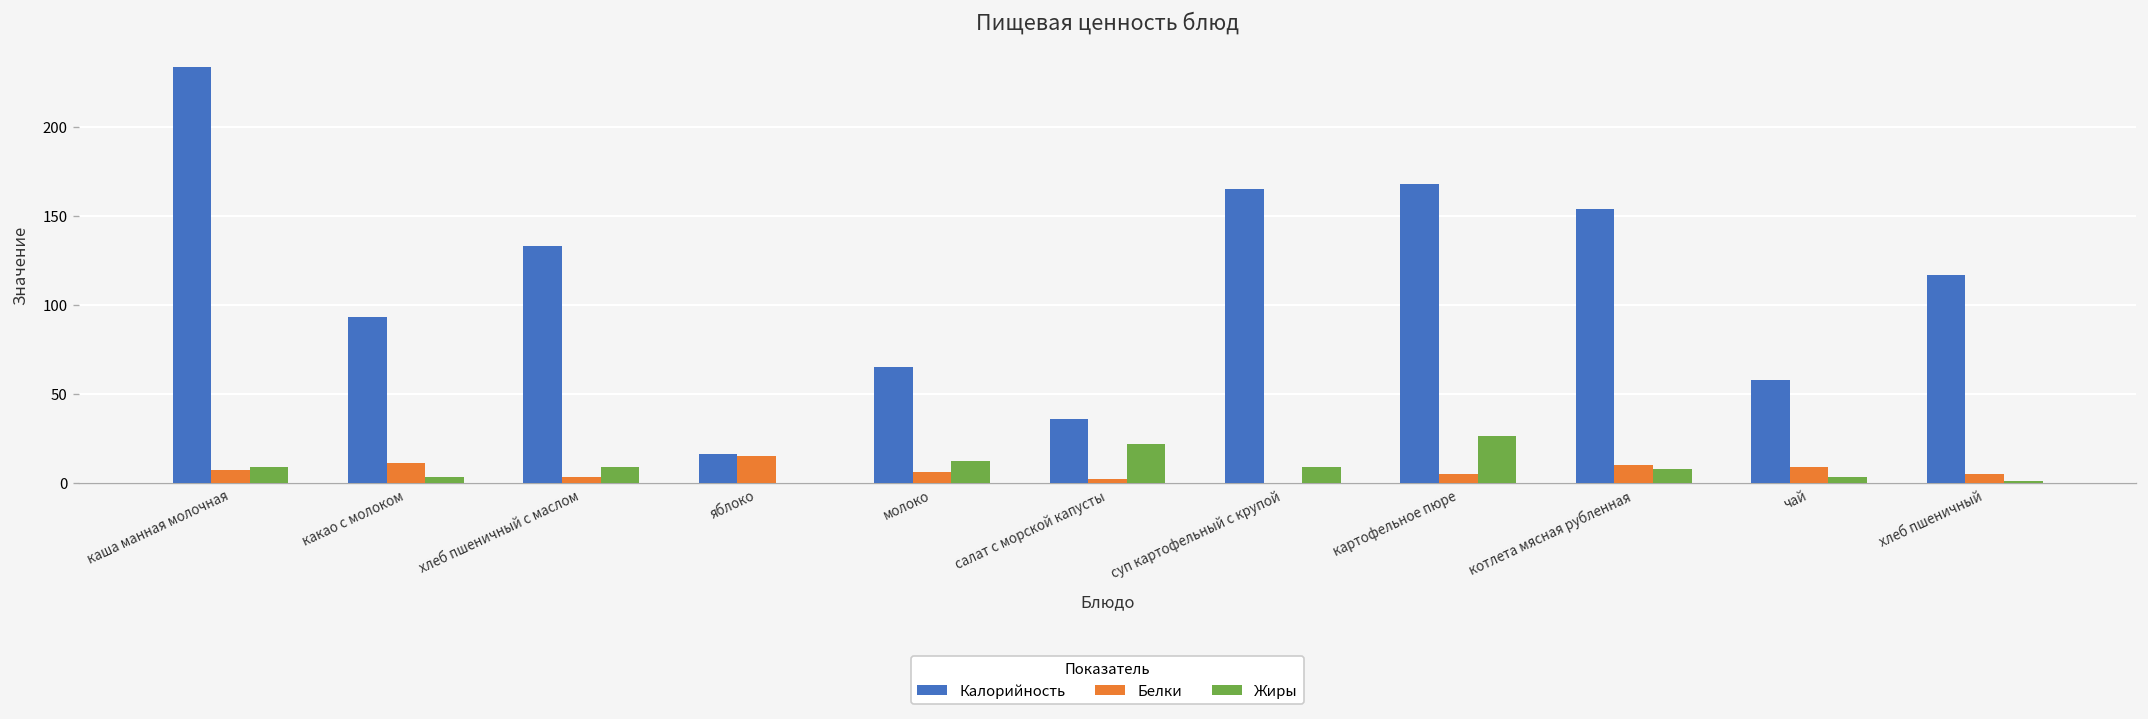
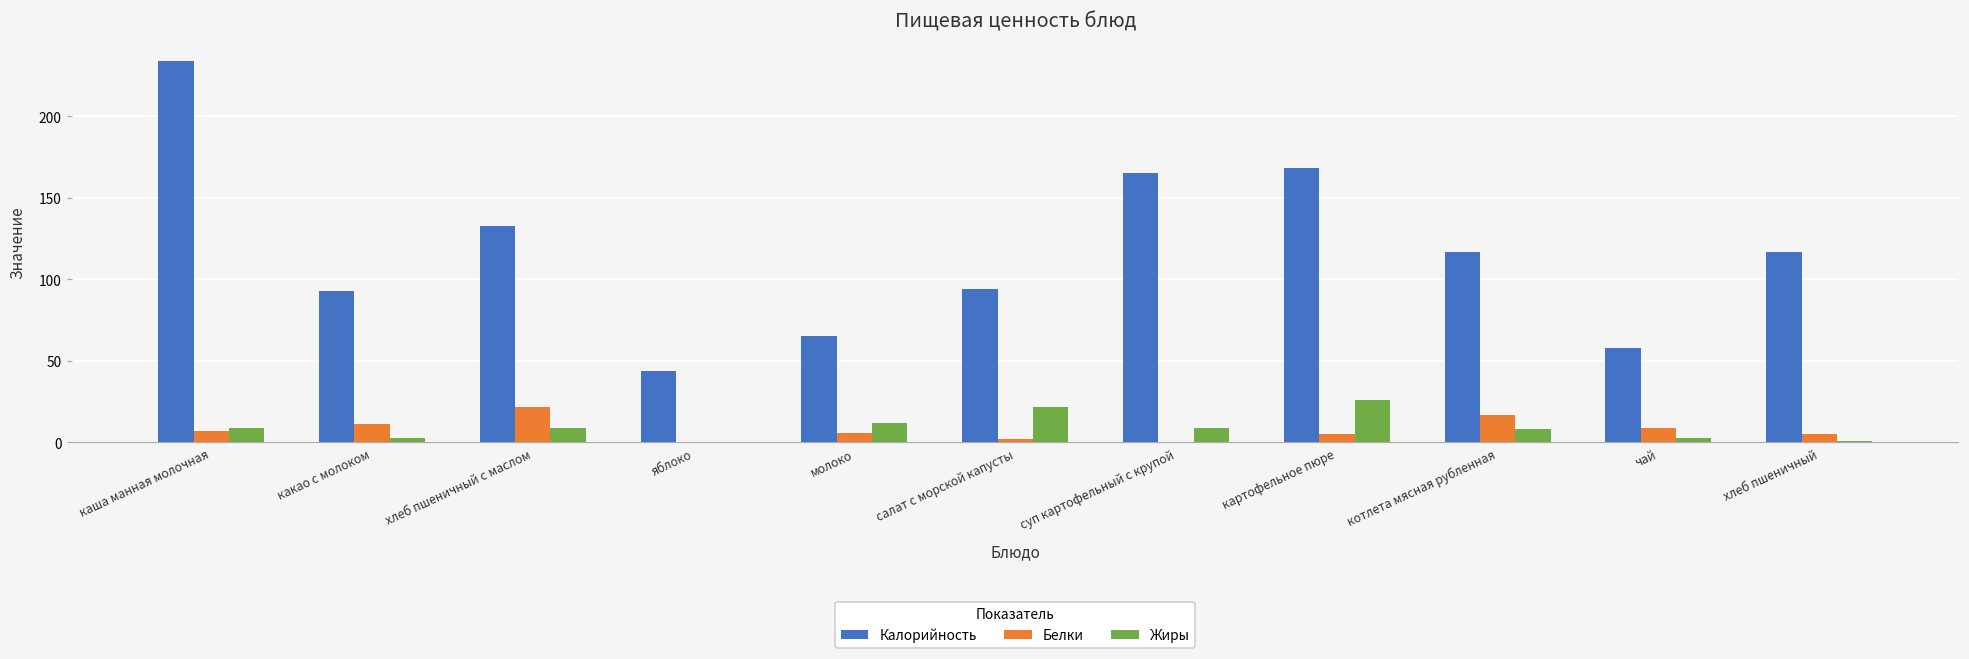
  {
    "Калорийность": {
      "каша манная молочная": 234,
      "какао с молоком": 93,
      "хлеб пшеничный с маслом": 133,
-     "яблоко": 16,
+     "яблоко": 44,
      "молоко": 65,
-     "салат с морской капусты": 36,
+     "салат с морской капусты": 94,
      "суп картофельный с крупой": 165,
      "картофельное пюре": 168,
-     "котлета мясная рубленная": 154,
+     "котлета мясная рубленная": 117,
      "чай": 58,
      "хлеб пшеничный": 117
    },
    "Белки": {
      "каша манная молочная": 7,
      "какао с молоком": 11,
-     "хлеб пшеничный с маслом": 3,
-     "яблоко": 15,
+     "хлеб пшеничный с маслом": 22,
+     "яблоко": 0,
      "молоко": 6,
      "салат с морской капусты": 2,
      "суп картофельный с крупой": 0,
      "картофельное пюре": 5,
-     "котлета мясная рубленная": 10,
+     "котлета мясная рубленная": 17,
      "чай": 9,
      "хлеб пшеничный": 5
    },
    "Жиры": {
      "каша манная молочная": 9,
      "какао с молоком": 3,
      "хлеб пшеничный с маслом": 9,
      "яблоко": 0,
      "молоко": 12,
      "салат с морской капусты": 22,
      "суп картофельный с крупой": 9,
      "картофельное пюре": 26,
      "котлета мясная рубленная": 8,
      "чай": 3
    }
  }
